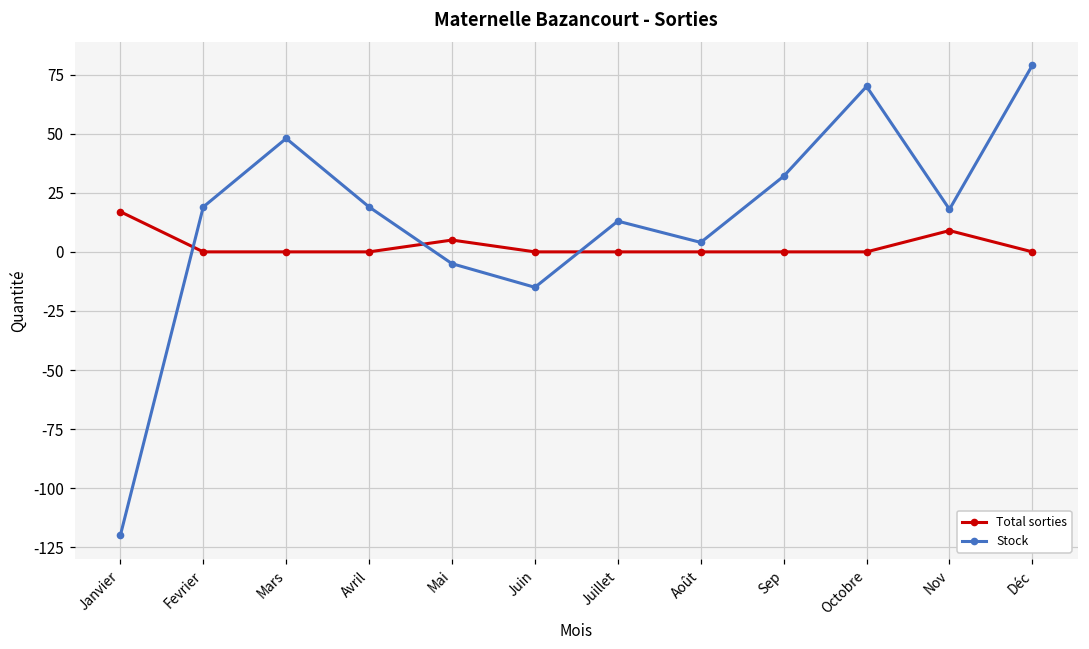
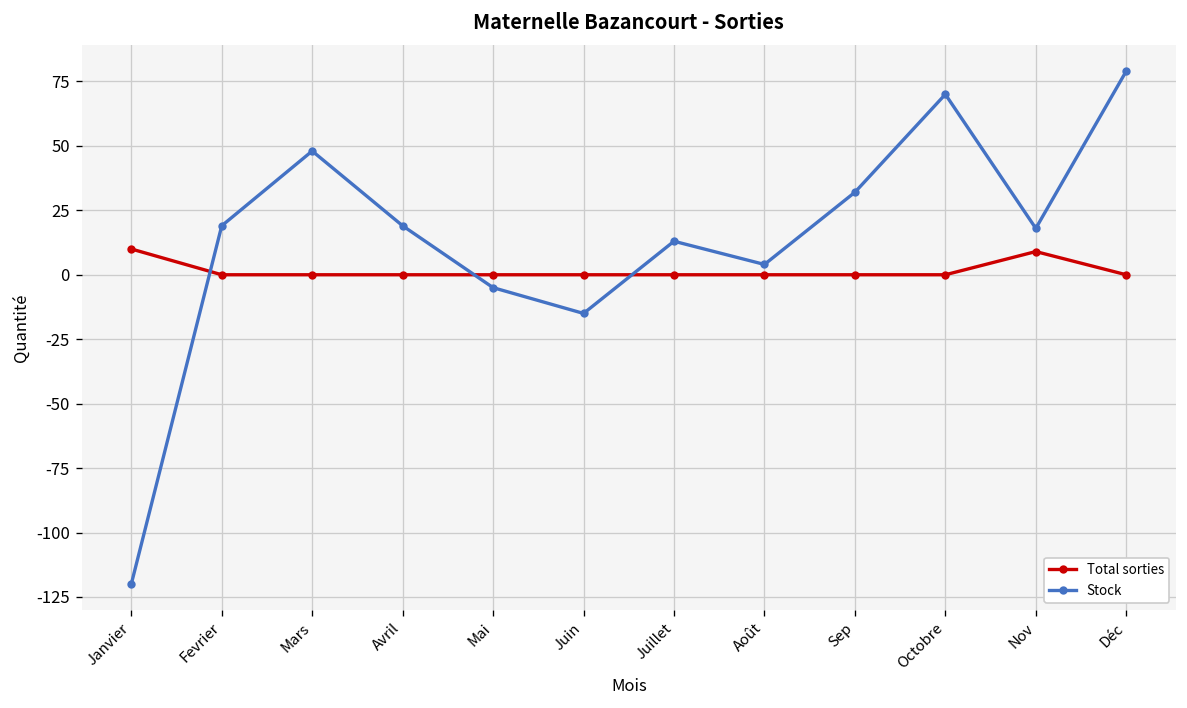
  {
    "Total sorties": {
-     "Janvier": 17,
+     "Janvier": 10,
      "Fevrier": 0,
      "Mars": 0,
      "Avril": 0,
-     "Mai": 5,
+     "Mai": 0,
      "Juin": 0,
      "Juillet": 0,
      "Août": 0,
      "Sep": 0,
      "Octobre": 0,
      "Nov": 9,
      "Déc": 0
    },
    "Stock": {
      "Janvier": -120,
      "Fevrier": 19,
      "Mars": 48,
      "Avril": 19,
      "Mai": -5,
      "Juin": -15,
      "Juillet": 13,
      "Août": 4,
      "Sep": 32,
      "Octobre": 70,
      "Nov": 18,
      "Déc": 79
    }
  }
